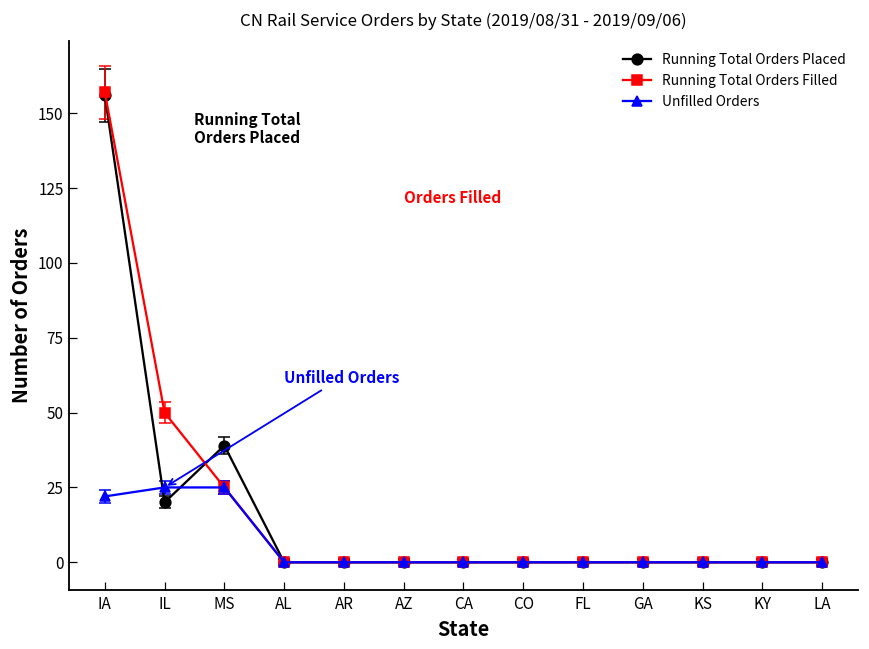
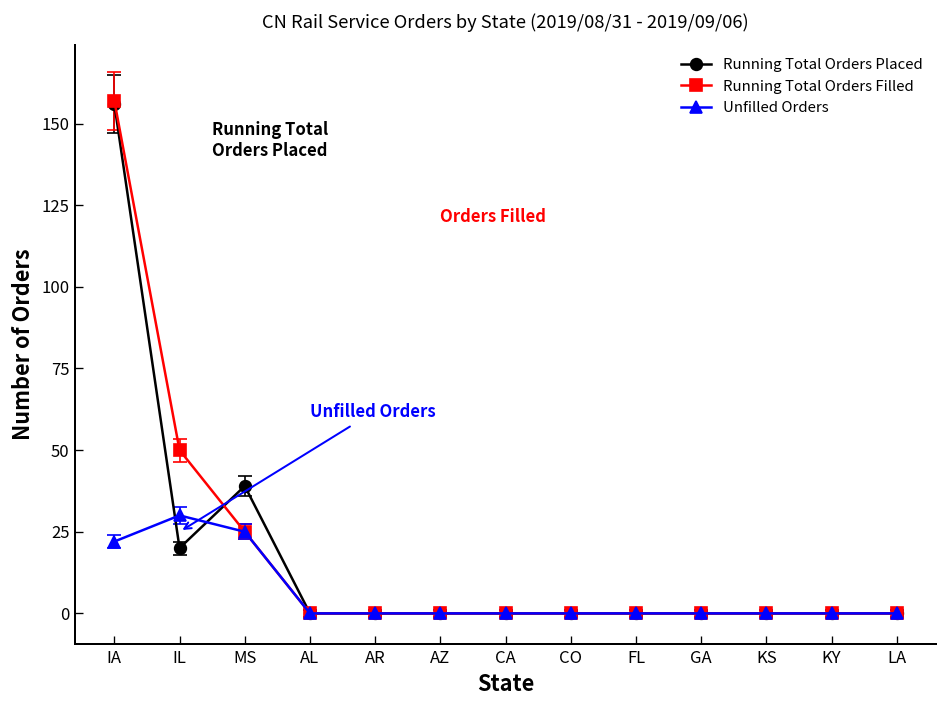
  {
    "Running Total Orders Placed": {
      "IA": 156,
      "IL": 20,
      "MS": 39
    },
    "Running Total Orders Filled": {
      "IA": 157,
      "IL": 50
    },
    "Unfilled Orders": {
      "IA": 22,
-     "IL": 25
+     "IL": 30
    }
  }
